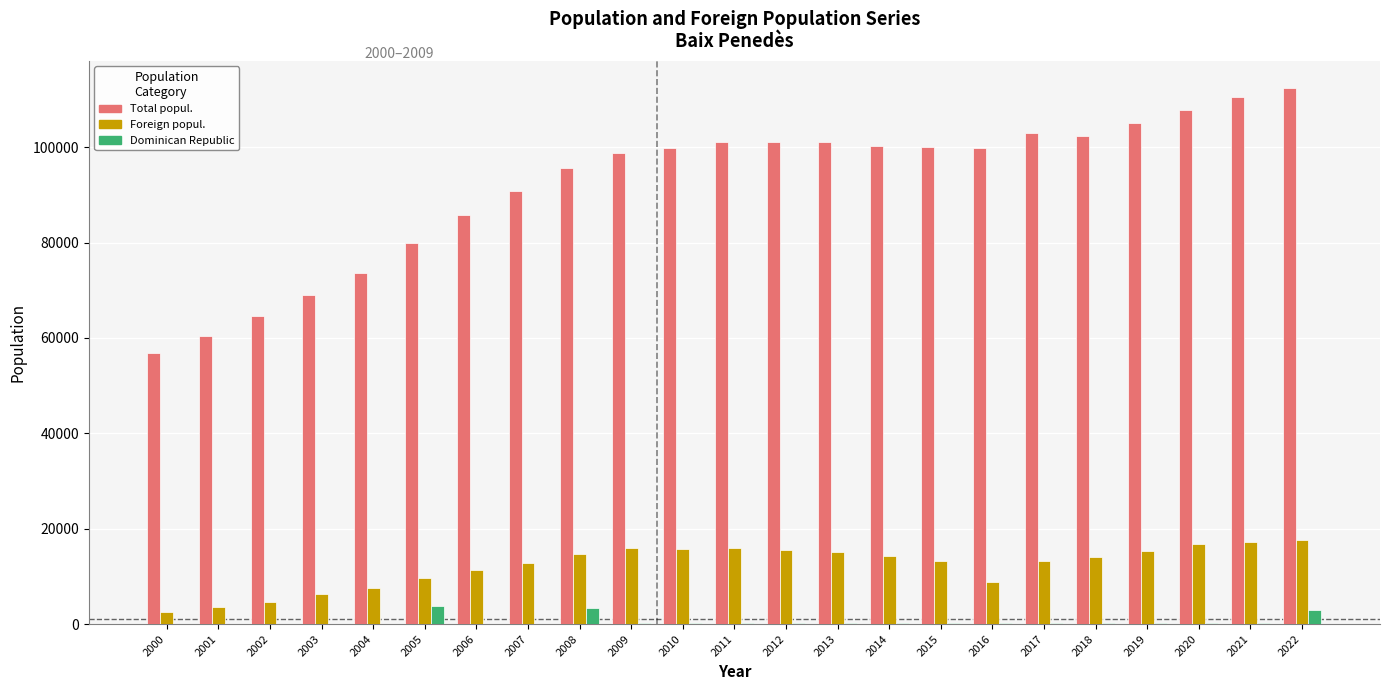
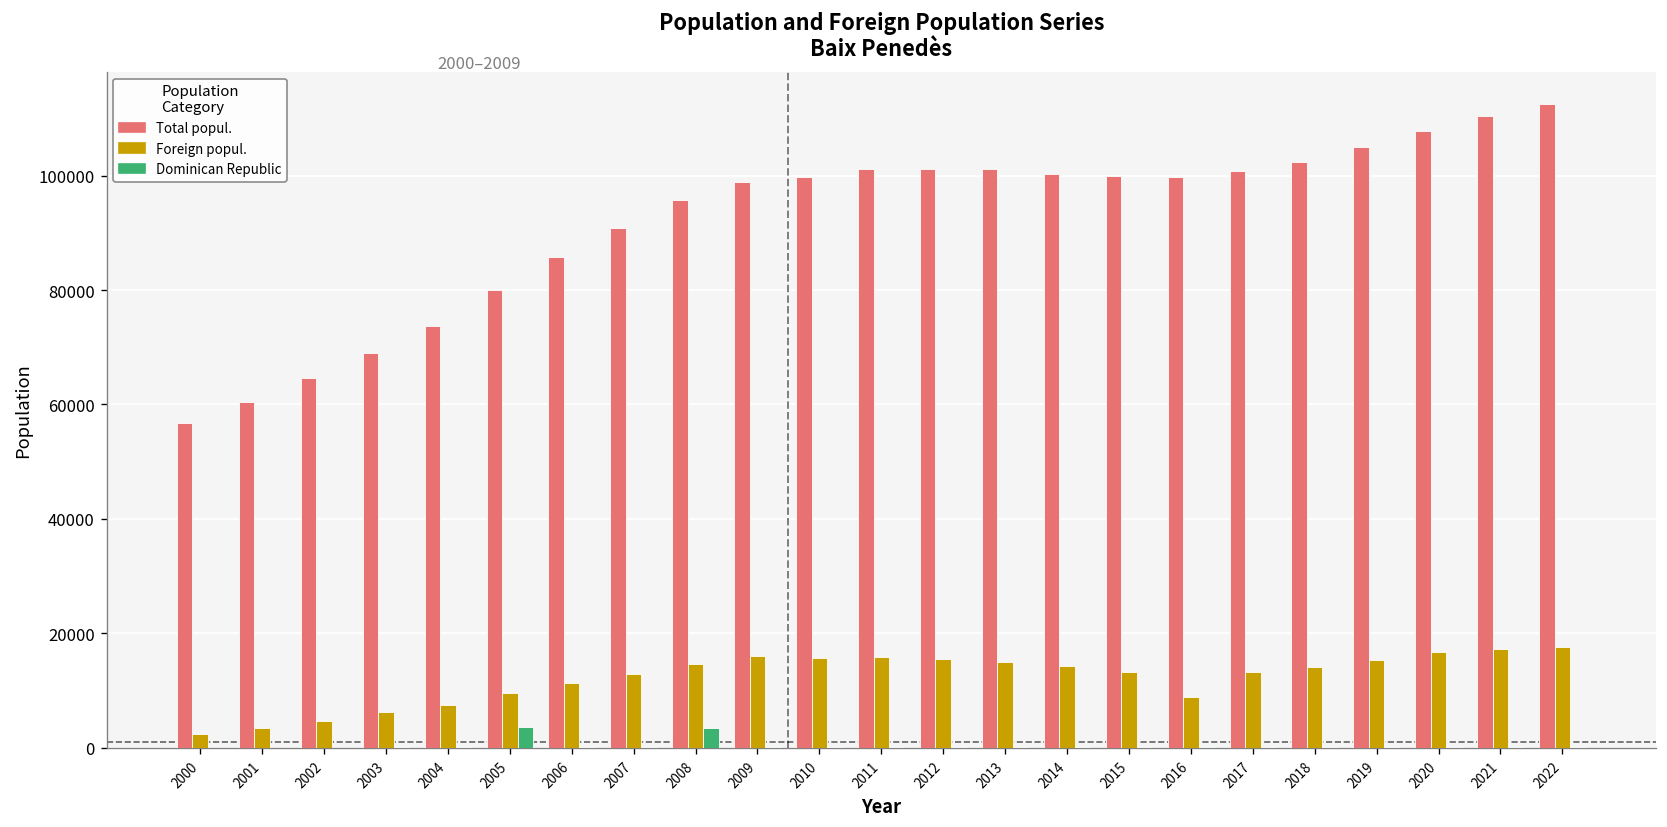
  {
    "Total popul.": {
      "2000": 57000,
      "2001": 60000,
      "2002": 65000,
      "2003": 69000,
      "2004": 74000,
      "2005": 80000,
      "2006": 86000,
      "2007": 91000,
      "2008": 96000,
      "2009": 99000,
      "2010": 100000,
      "2011": 101000,
      "2012": 101000,
      "2013": 101000,
      "2014": 100000,
      "2015": 100000,
      "2016": 100000,
-     "2017": 103000,
+     "2017": 101000,
      "2018": 102000,
      "2019": 105000,
      "2020": 108000,
      "2021": 110000,
      "2022": 112000
    },
    "Foreign popul.": {
      "2000": 2000,
      "2001": 3000,
      "2002": 5000,
      "2003": 6000,
      "2004": 8000,
      "2005": 10000,
      "2006": 11000,
      "2007": 13000,
      "2008": 15000,
      "2009": 16000,
      "2010": 16000,
      "2011": 16000,
      "2012": 16000,
      "2013": 15000,
      "2014": 14000,
      "2015": 13000,
      "2016": 9000,
      "2017": 13000,
      "2018": 14000,
      "2019": 15000,
      "2020": 17000,
      "2021": 17000,
      "2022": 18000
    },
    "Dominican Republic": {
      "2005": 4000,
      "2008": 3000,
-     "2022": 3000
+     "2022": 0
    }
  }
